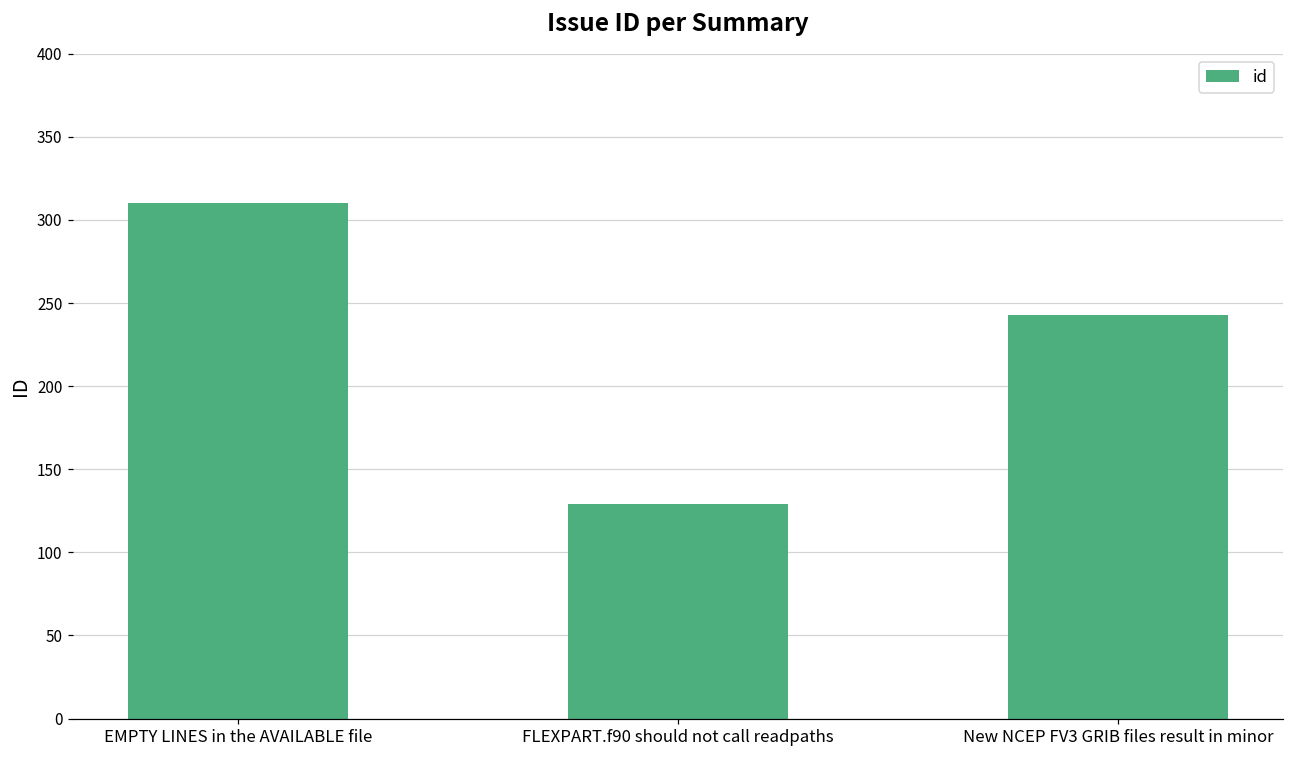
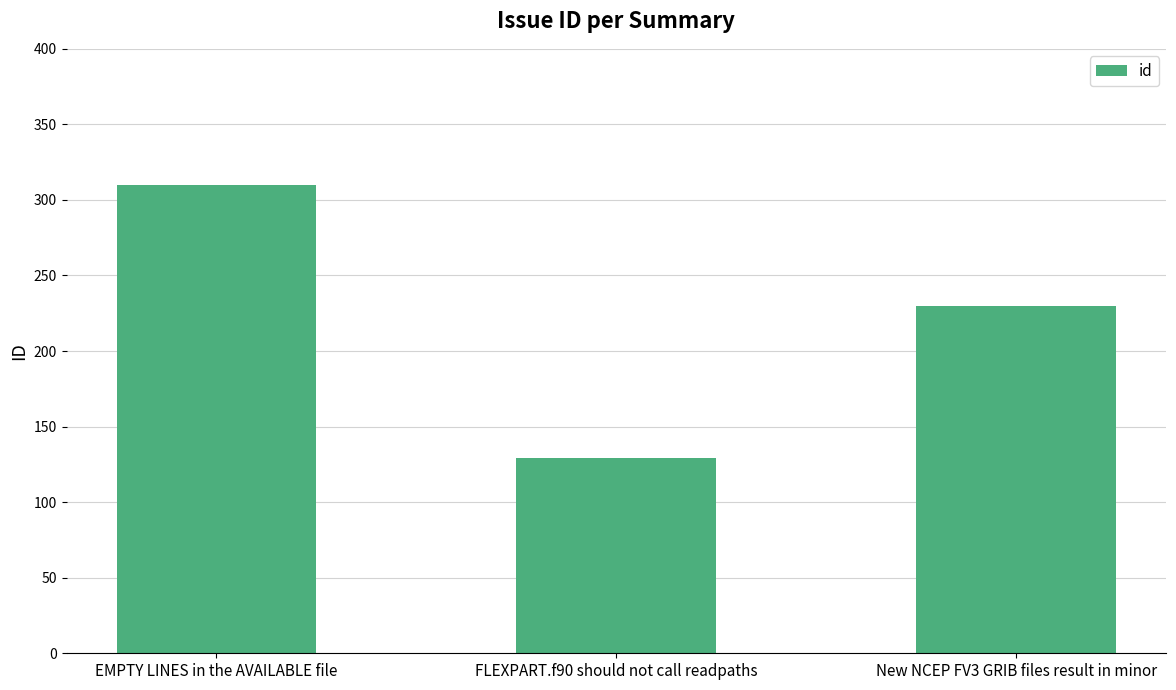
  {
    "EMPTY LINES in the AVAILABLE file": 310,
    "FLEXPART.f90 should not call readpaths": 129,
-   "New NCEP FV3 GRIB files result in minor": 243
+   "New NCEP FV3 GRIB files result in minor": 230
  }
